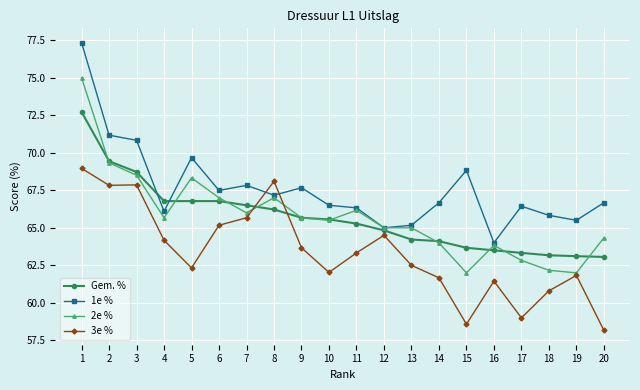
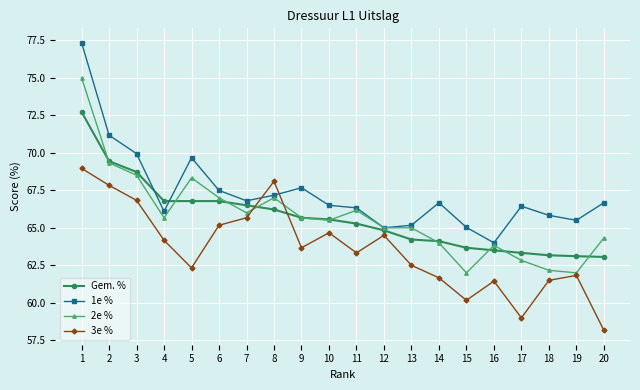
  {
    "1e %": {
      "1": 77.3,
      "2": 71.2,
-     "3": 70.8,
+     "3": 69.9,
      "4": 66.1,
      "5": 69.7,
      "6": 67.5,
-     "7": 67.8,
+     "7": 66.8,
      "8": 67.2,
      "9": 67.7,
      "10": 66.5,
      "14": 66.7,
-     "15": 68.8,
+     "15": 65.0,
      "16": 64.0,
      "17": 66.4,
      "18": 65.8,
      "19": 65.5,
      "20": 66.7
    },
    "3e %": {
      "1": 69.0,
      "2": 67.8,
-     "3": 67.9,
+     "3": 66.8,
      "4": 64.2,
      "5": 62.3,
      "6": 65.2,
      "7": 65.7,
      "8": 68.1,
      "9": 63.7,
-     "10": 62.0,
+     "10": 64.7,
      "11": 63.3,
      "12": 64.5,
      "13": 62.5,
      "14": 61.7,
-     "15": 58.6,
+     "15": 60.2,
      "16": 61.5,
      "17": 59.0,
-     "18": 60.8,
+     "18": 61.5,
      "19": 61.8,
      "20": 58.2
    }
  }
